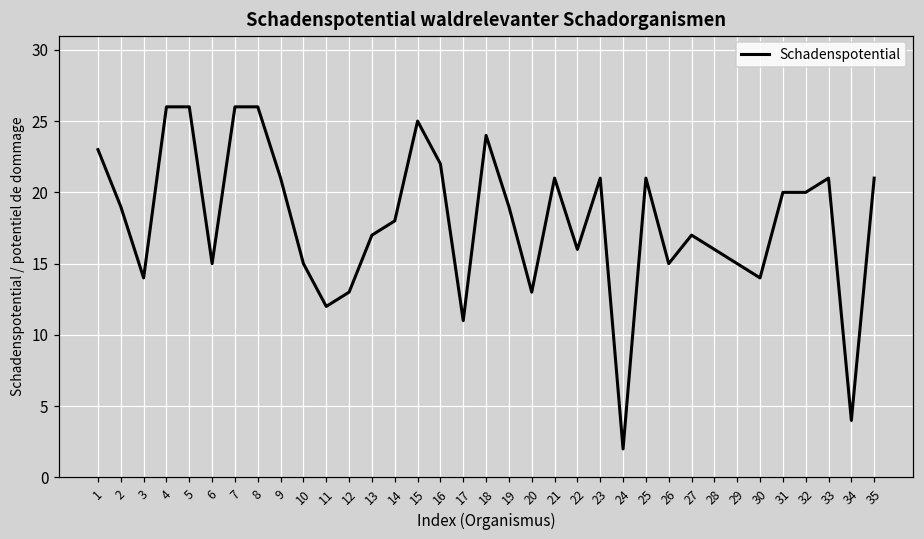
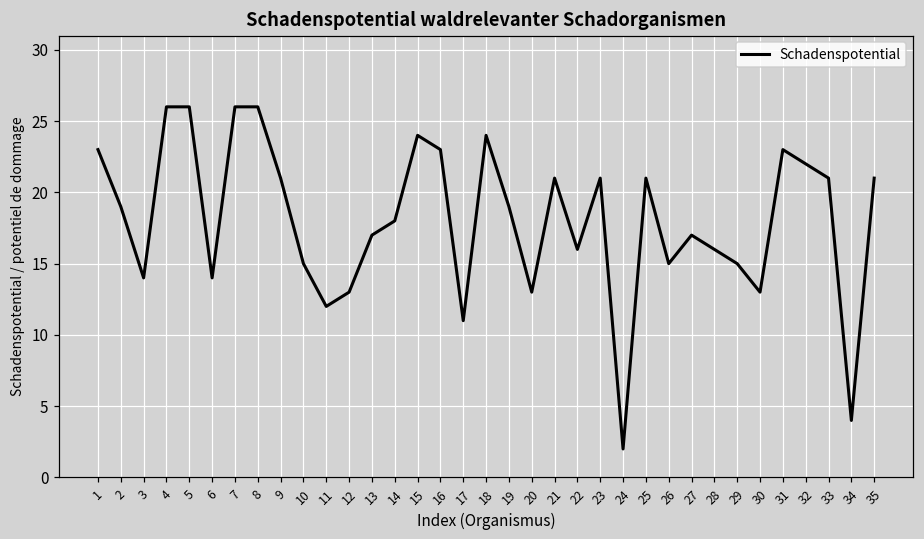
  {
    "1": 23,
    "2": 19,
    "3": 14,
    "4": 26,
    "5": 26,
-   "6": 15,
+   "6": 14,
    "7": 26,
    "8": 26,
    "9": 21,
    "10": 15,
    "11": 12,
    "12": 13,
    "13": 17,
    "14": 18,
-   "15": 25,
-   "16": 22,
+   "15": 24,
+   "16": 23,
    "17": 11,
    "18": 24,
    "19": 19,
    "20": 13,
    "21": 21,
    "22": 16,
    "23": 21,
    "24": 2,
    "25": 21,
    "26": 15,
    "27": 17,
    "28": 16,
    "29": 15,
-   "30": 14,
-   "31": 20,
-   "32": 20,
+   "30": 13,
+   "31": 23,
+   "32": 22,
    "33": 21,
    "34": 4,
    "35": 21
  }
